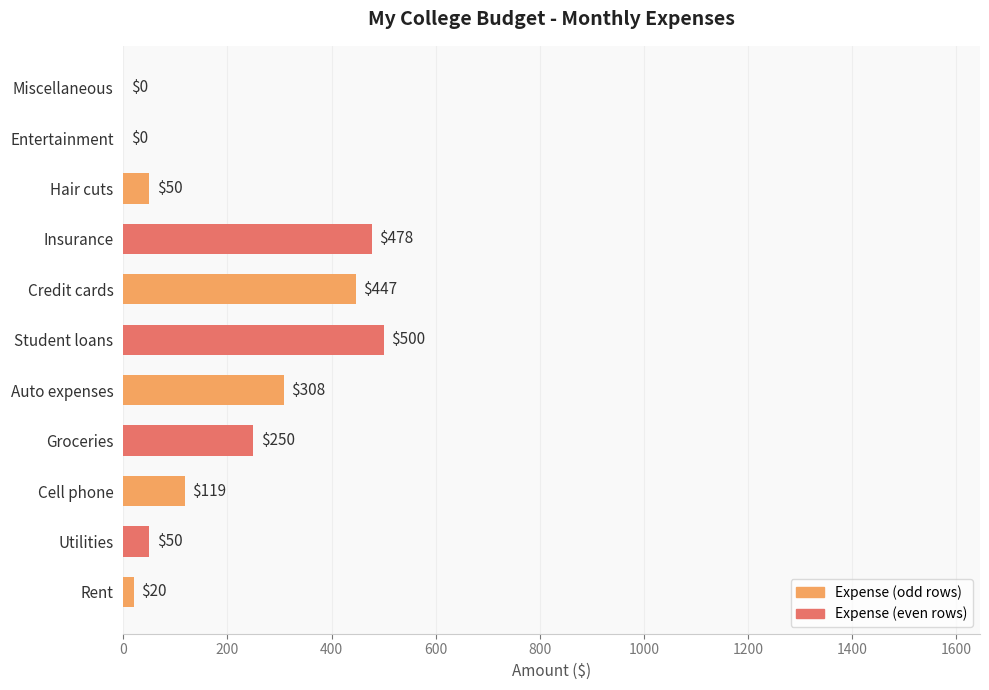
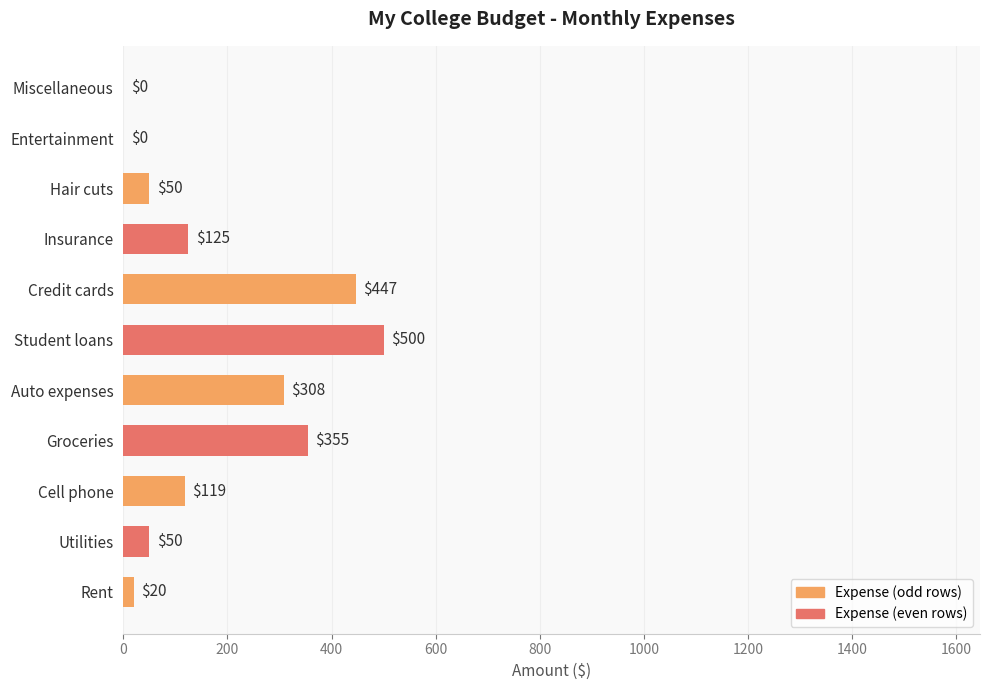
  {
    "Miscellaneous": "$0",
    "Entertainment": "$0",
    "Hair cuts": "$50",
-   "Insurance": "$478",
+   "Insurance": "$125",
    "Credit cards": "$447",
    "Student loans": "$500",
    "Auto expenses": "$308",
-   "Groceries": "$250",
+   "Groceries": "$355",
    "Cell phone": "$119",
    "Utilities": "$50",
    "Rent": "$20"
  }
